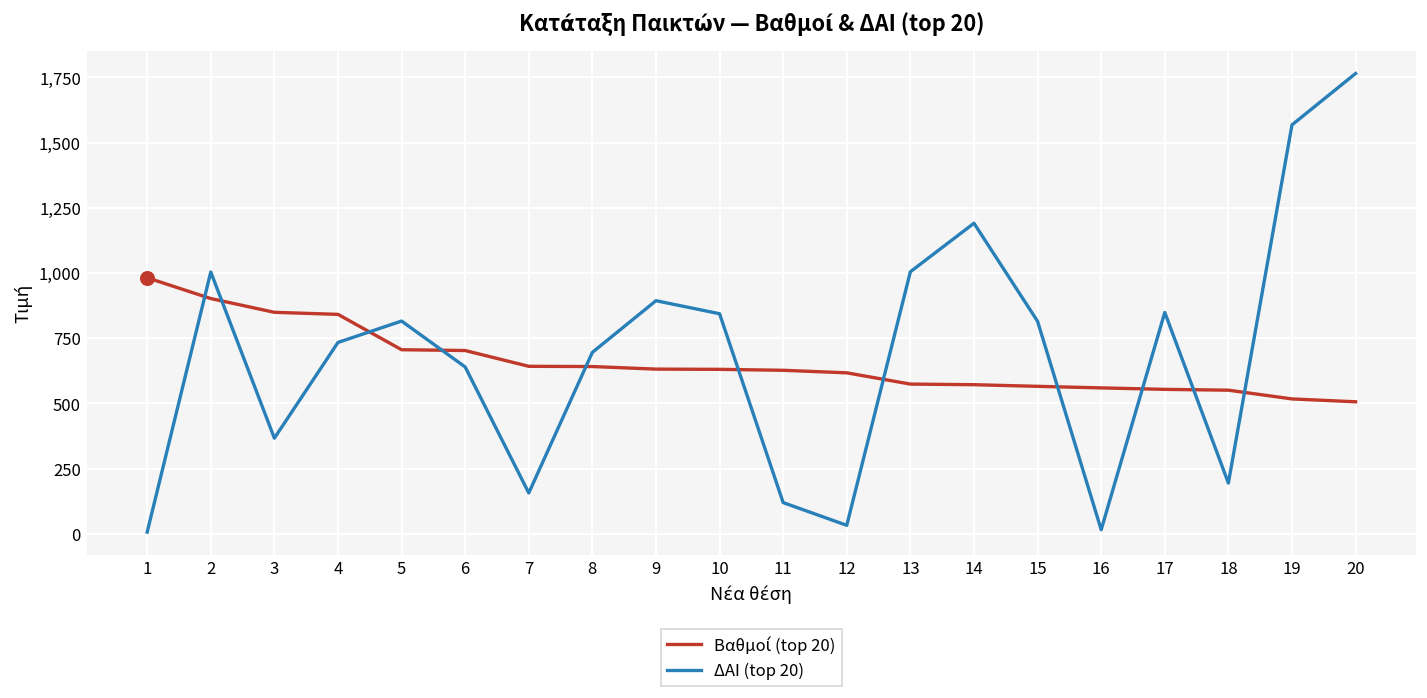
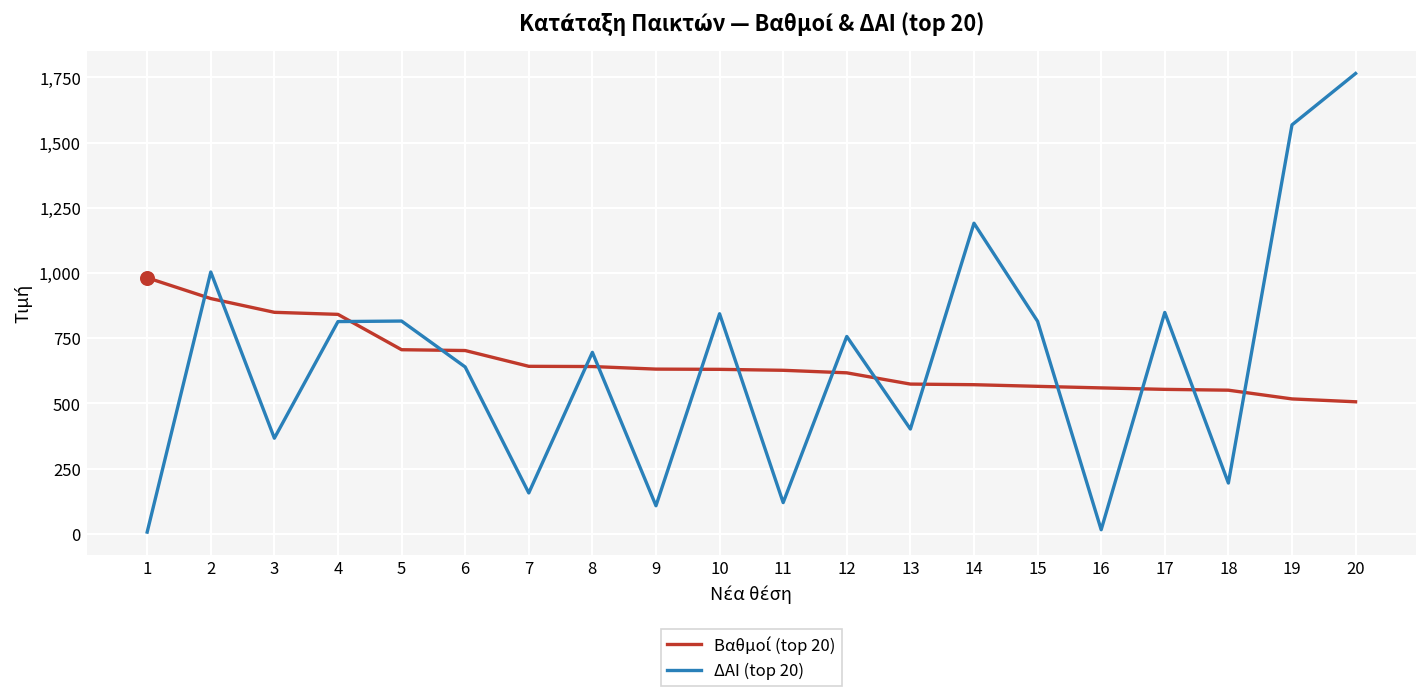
  {
    "ΔΑΙ (top 20)": {
      "1": "10",
      "2": "1,000",
      "3": "370",
-     "4": "730",
+     "4": "810",
      "5": "820",
      "6": "640",
      "7": "160",
      "8": "700",
-     "9": "890",
+     "9": "110",
      "10": "840",
      "11": "120",
-     "12": "30",
-     "13": "1,010",
+     "12": "760",
+     "13": "400",
      "14": "1,190",
      "15": "820",
      "16": "20",
      "17": "850",
      "18": "200",
      "19": "1,570",
      "20": "1,770"
    }
  }
